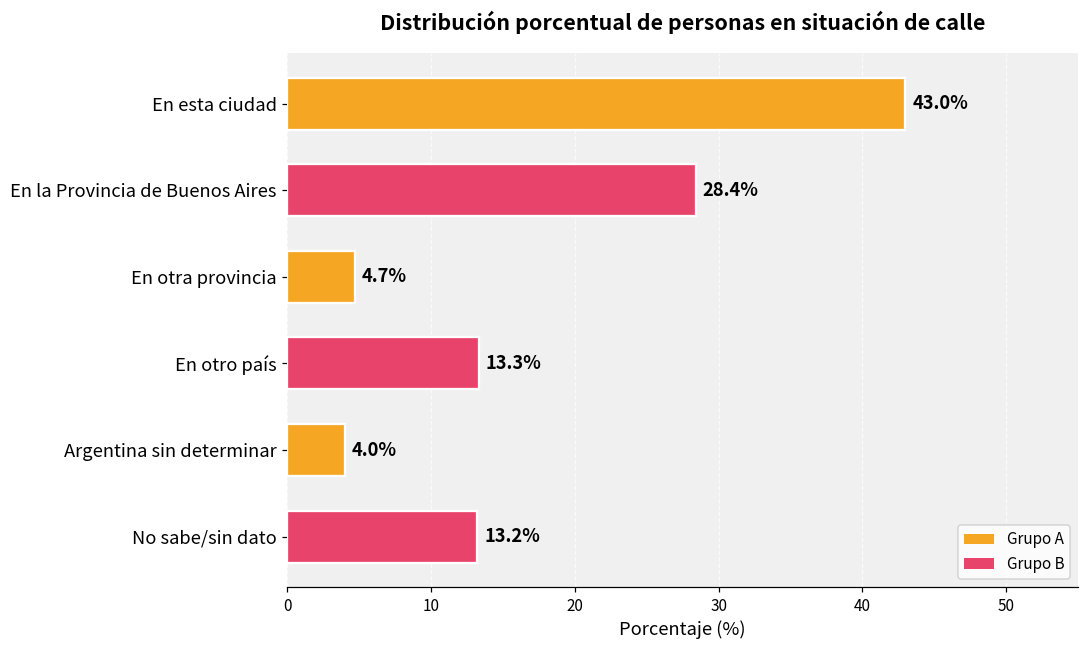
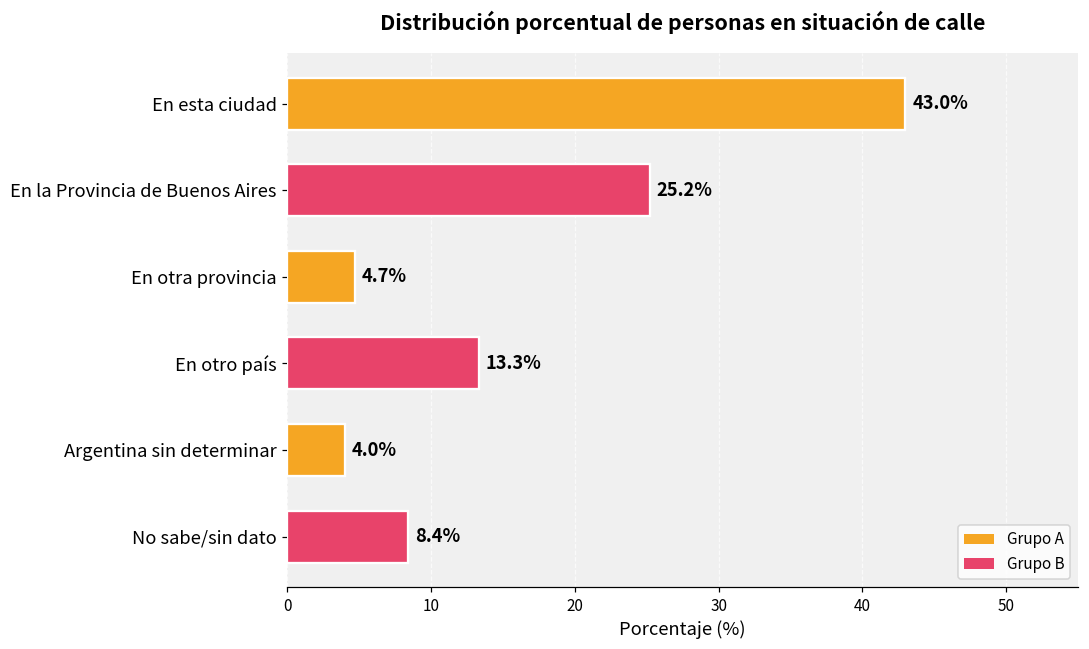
  {
    "En esta ciudad": "43.0%",
-   "En la Provincia de Buenos Aires": "28.4%",
+   "En la Provincia de Buenos Aires": "25.2%",
    "En otra provincia": "4.7%",
    "En otro país": "13.3%",
    "Argentina sin determinar": "4.0%",
-   "No sabe/sin dato": "13.2%"
+   "No sabe/sin dato": "8.4%"
  }
